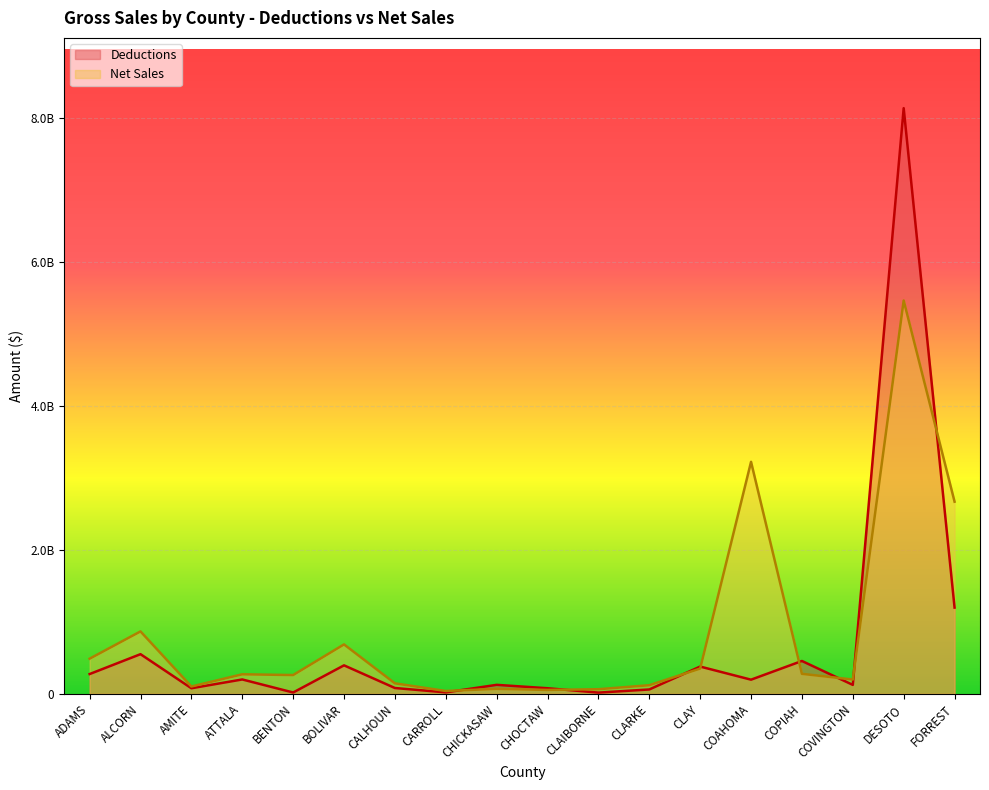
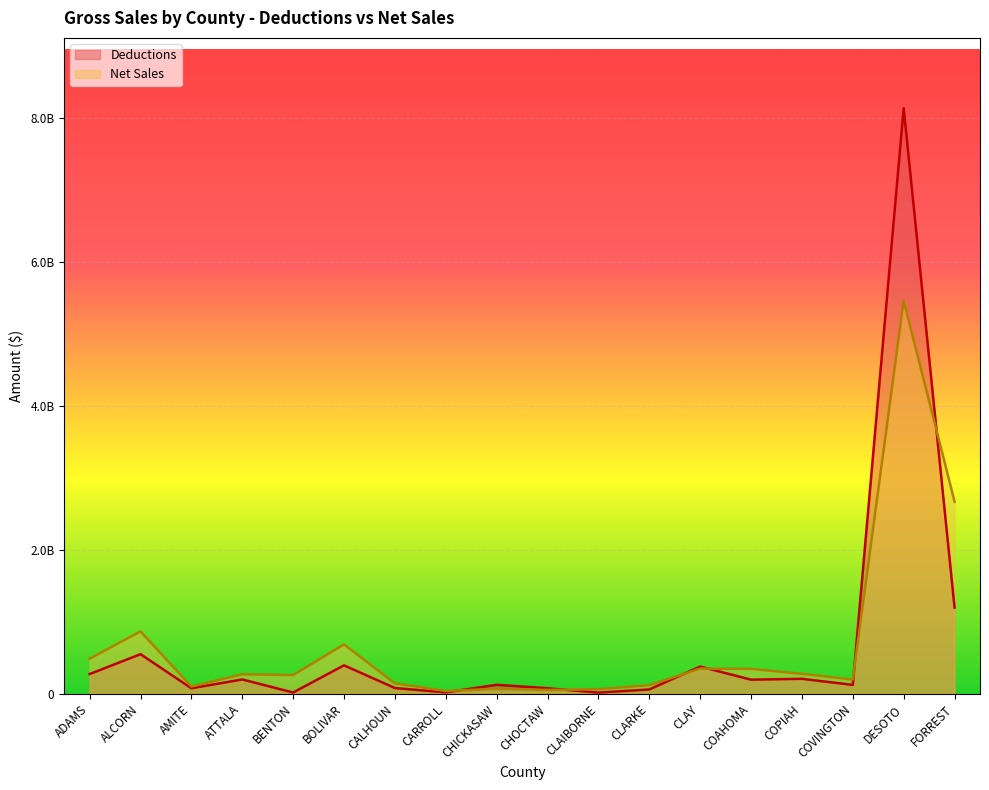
  {
    "Deductions": {
      "ADAMS": 300000000,
      "ALCORN": 600000000,
      "ATTALA": 200000000,
      "BENTON": 0,
      "BOLIVAR": 400000000,
      "CALHOUN": 100000000,
      "CHICKASAW": 100000000,
      "CLAIBORNE": 0,
      "CLARKE": 100000000,
      "COAHOMA": 200000000,
-     "COPIAH": 500000000,
+     "COPIAH": 200000000,
      "COVINGTON": 100000000,
      "DESOTO": 8100000000,
      "FORREST": 1200000000
    },
    "Net Sales": {
      "ADAMS": 500000000,
      "ALCORN": 900000000,
      "ATTALA": 300000000,
      "BENTON": 300000000,
      "BOLIVAR": 700000000,
      "CALHOUN": 100000000,
      "CHICKASAW": 100000000,
      "CLAIBORNE": 100000000,
      "CLARKE": 100000000,
-     "COAHOMA": 3200000000,
+     "COAHOMA": 300000000,
      "COPIAH": 300000000,
      "COVINGTON": 200000000,
      "DESOTO": 5500000000,
      "FORREST": 2700000000
    }
  }
